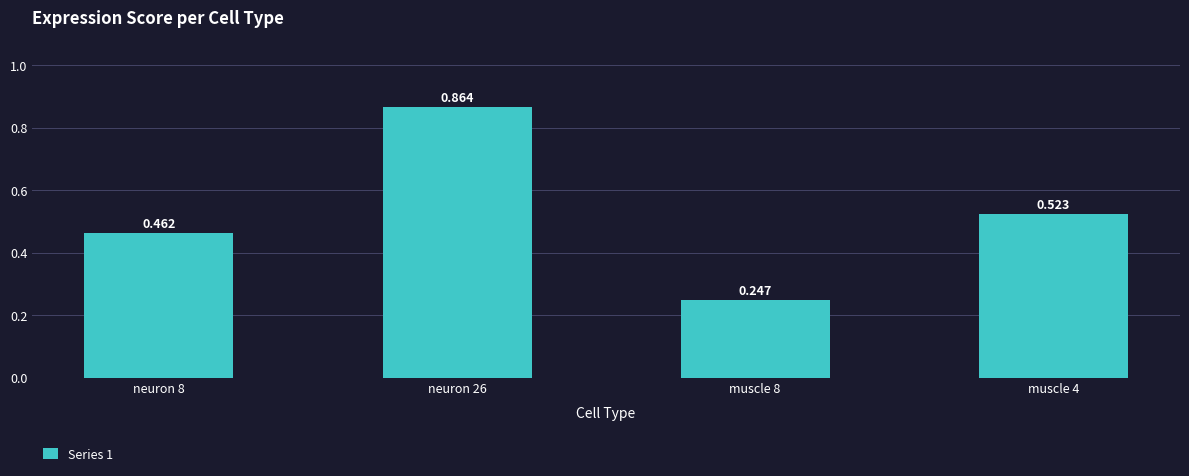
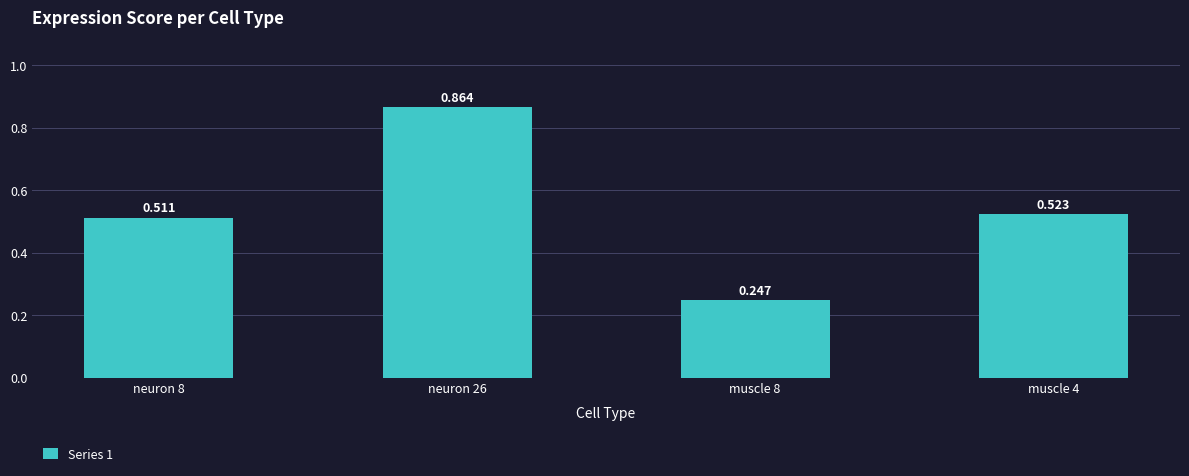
  {
-   "neuron 8": 0.462,
+   "neuron 8": 0.511,
    "neuron 26": 0.864,
    "muscle 8": 0.247,
    "muscle 4": 0.523
  }
